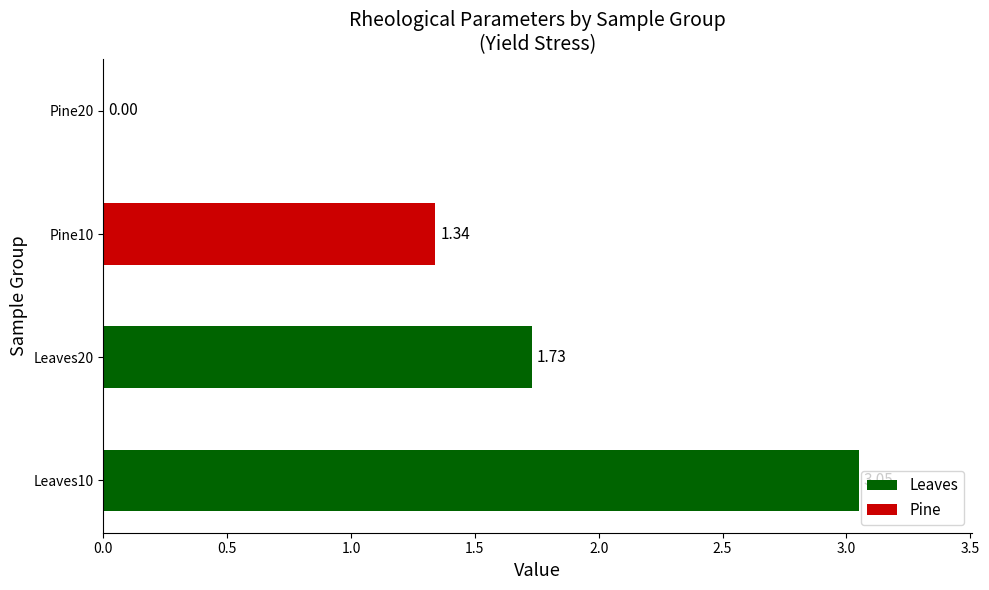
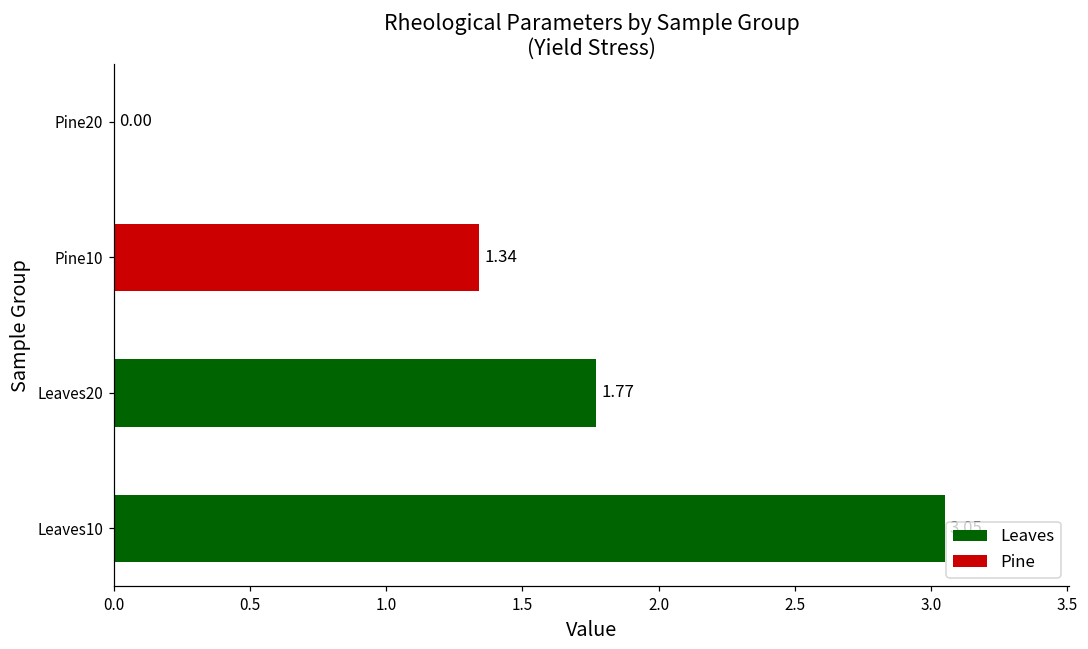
  {
    "Pine20": 0.00,
    "Pine10": 1.34,
-   "Leaves20": 1.73
+   "Leaves20": 1.77
  }
